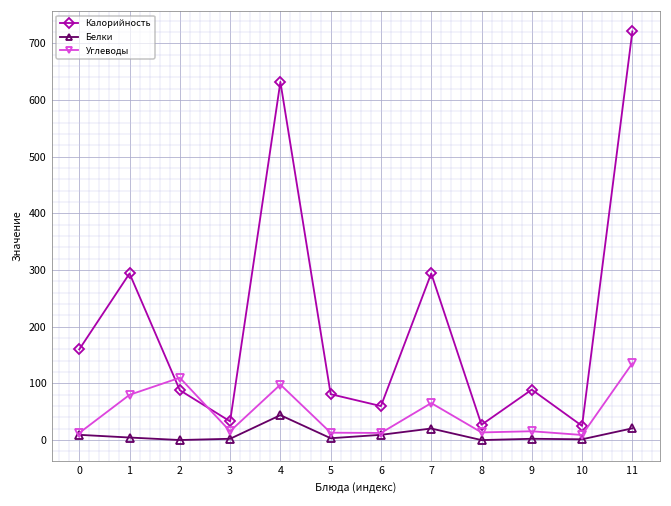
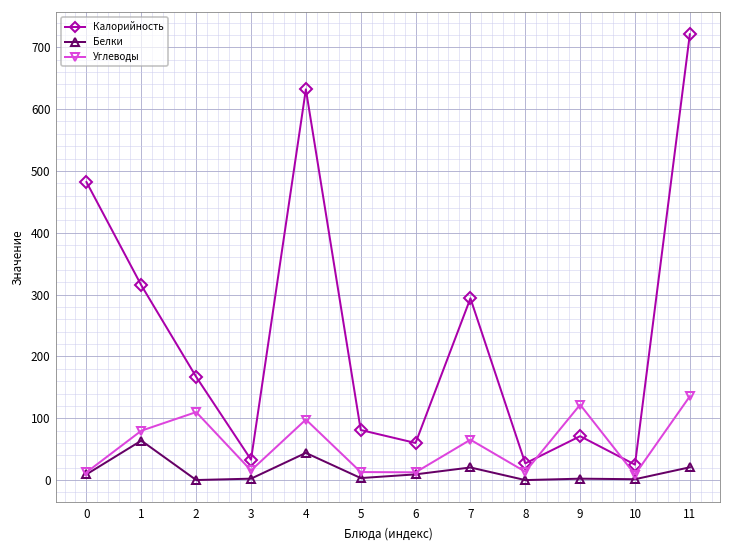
  {
    "Калорийность": {
-     "0": 160,
-     "1": 290,
-     "2": 90,
+     "0": 480,
+     "1": 320,
+     "2": 170,
      "3": 30,
      "4": 630,
      "5": 80,
      "6": 60,
      "7": 290,
      "8": 30,
-     "9": 90,
+     "9": 70,
      "10": 30,
      "11": 720
    },
    "Белки": {
-     "1": 0,
+     "1": 60,
      "2": 0,
      "3": 0,
      "4": 40,
      "5": 0,
      "7": 20,
      "8": 0,
      "9": 0,
      "10": 0,
      "11": 20
    },
    "Углеводы": {
      "1": 80,
      "2": 110,
      "3": 20,
      "4": 100,
      "5": 10,
      "7": 70,
      "8": 10,
-     "9": 20,
+     "9": 120,
      "10": 10,
      "11": 140
    }
  }
